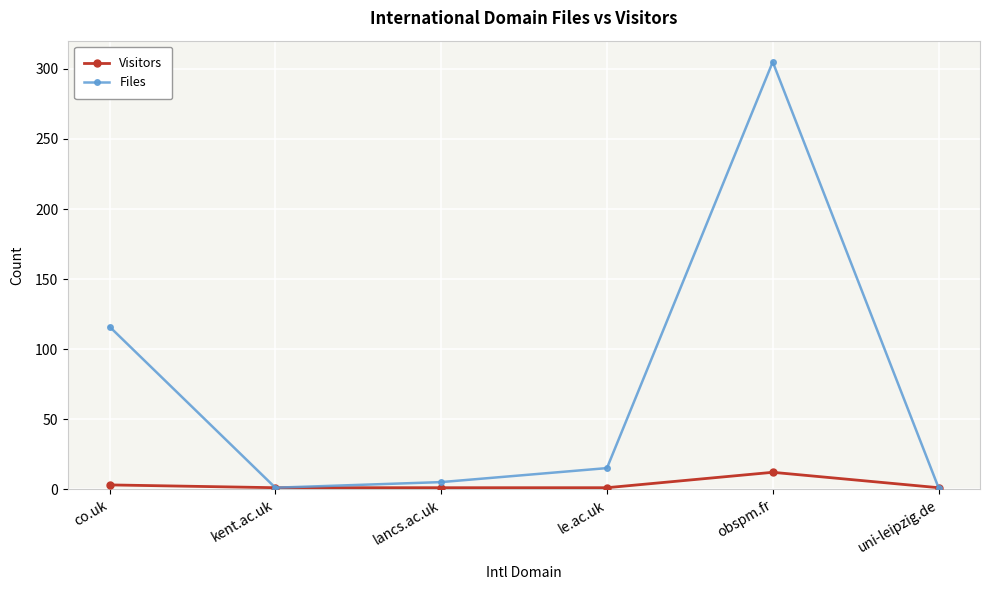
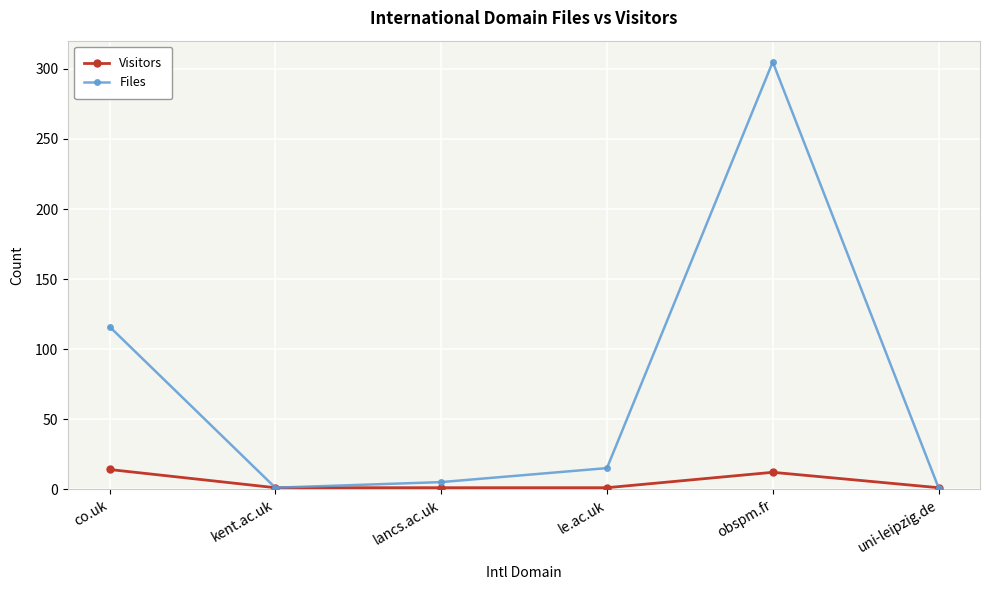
  {
    "Visitors": {
-     "co.uk": 3,
+     "co.uk": 14,
      "lancs.ac.uk": 1,
      "le.ac.uk": 1,
      "obspm.fr": 12
    },
    "Files": {
      "co.uk": 116,
      "lancs.ac.uk": 5,
      "le.ac.uk": 15,
      "obspm.fr": 305
    }
  }
